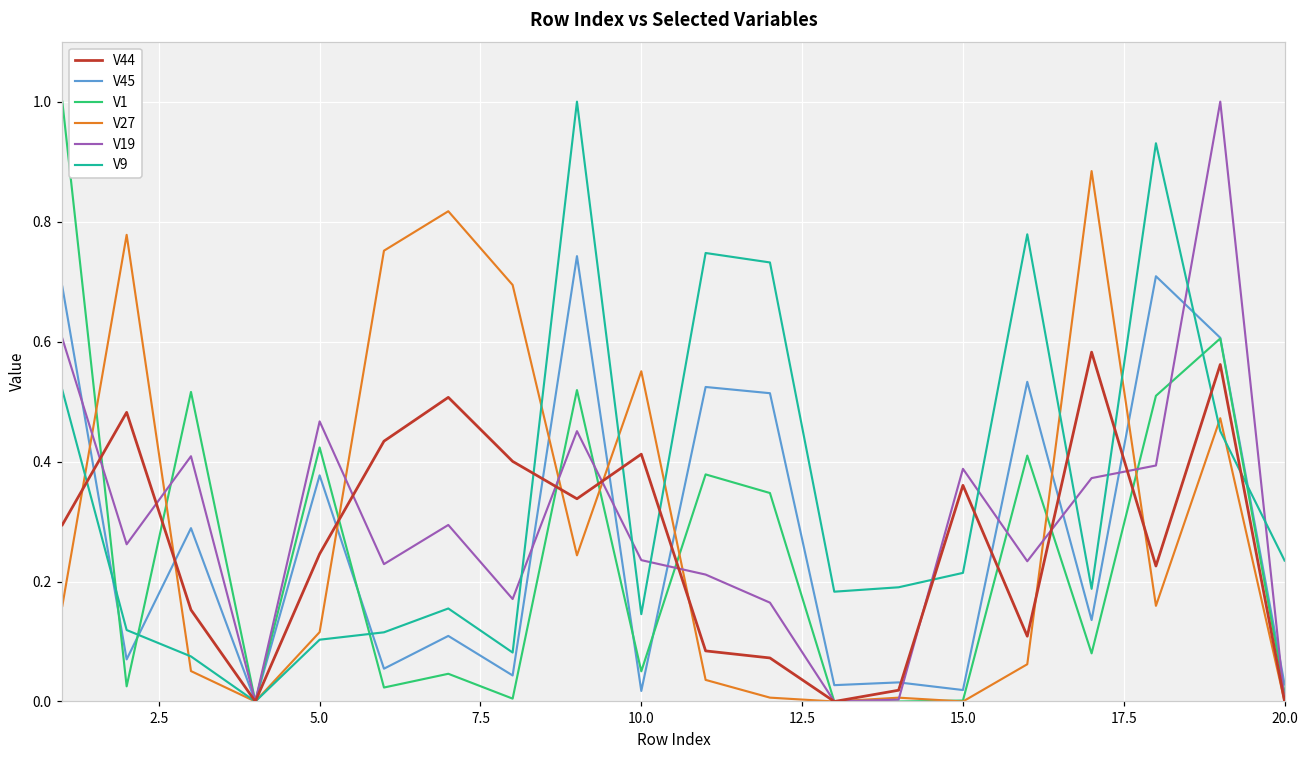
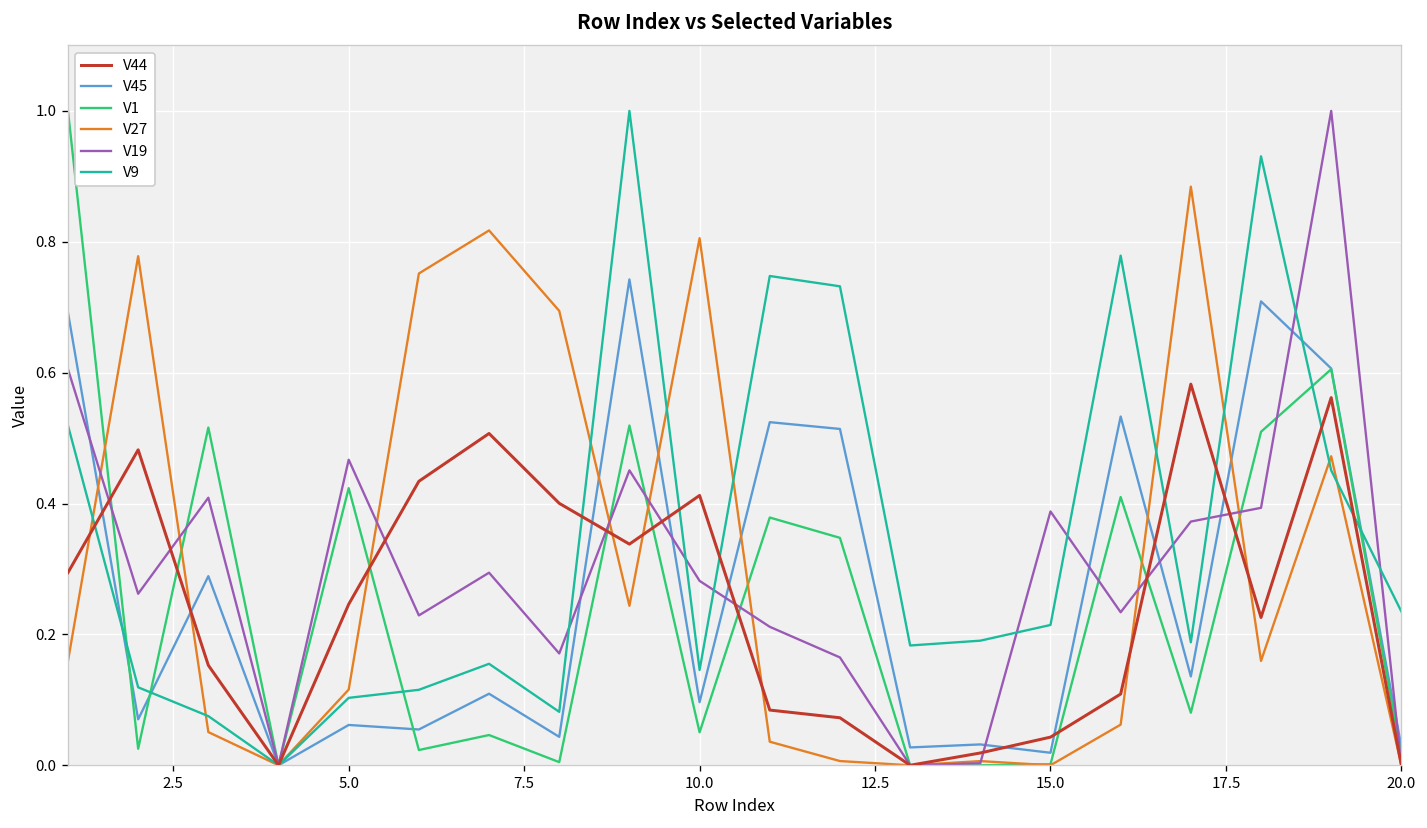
  {
    "V44": {
      "5.0": 0.25,
      "10.0": 0.41,
-     "15.0": 0.36
+     "15.0": 0.04
    },
    "V45": {
-     "5.0": 0.38,
-     "10.0": 0.02,
+     "5.0": 0.06,
+     "10.0": 0.10,
      "15.0": 0.02,
      "20.0": 0.03
    },
    "V27": {
      "5.0": 0.12,
-     "10.0": 0.55
+     "10.0": 0.81
    },
    "V19": {
      "5.0": 0.47,
-     "10.0": 0.24,
+     "10.0": 0.28,
      "15.0": 0.39
    }
  }
